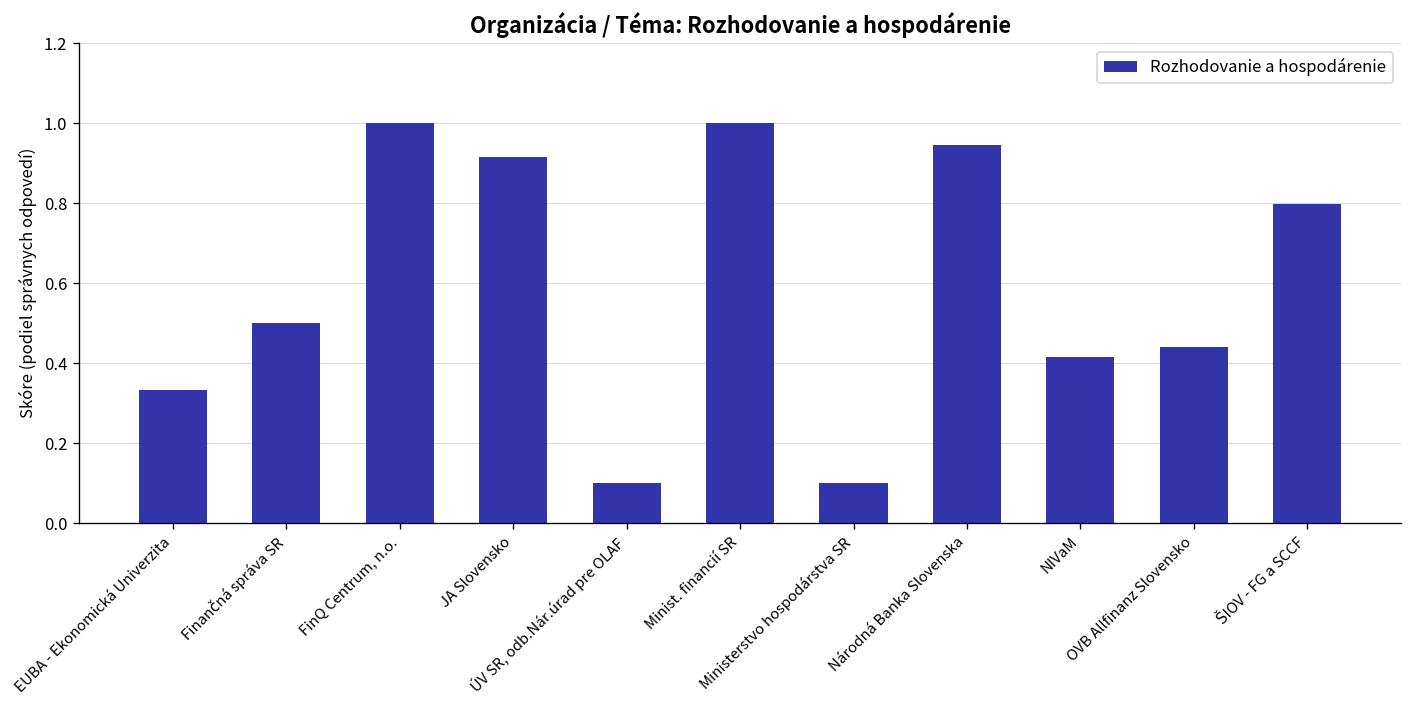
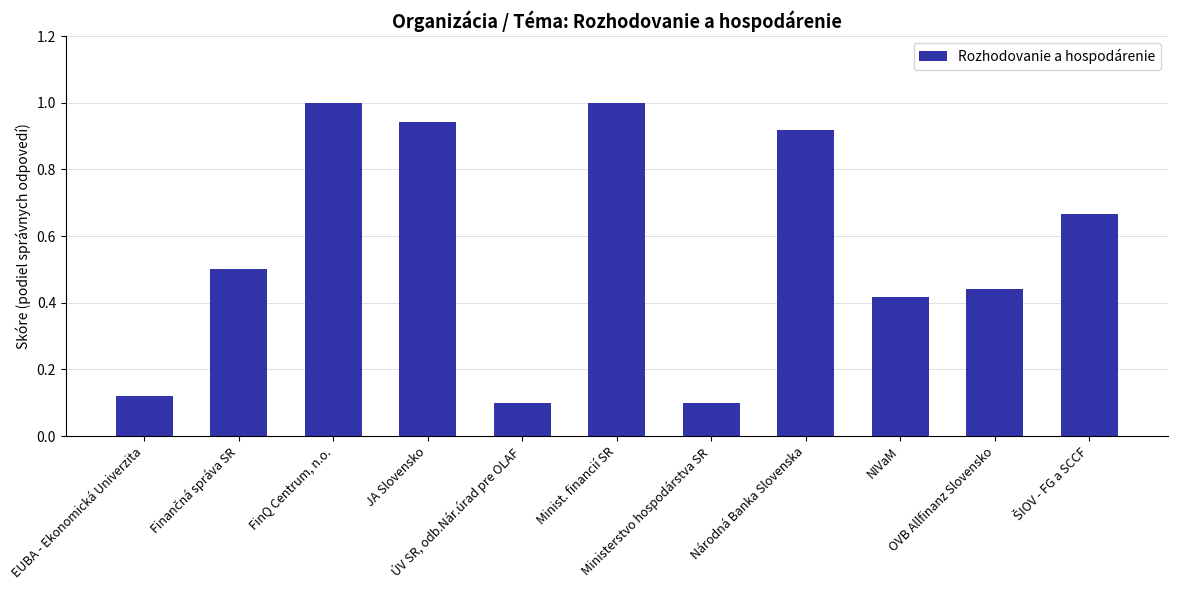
  {
-   "EUBA - Ekonomická Univerzita": 0.33,
+   "EUBA - Ekonomická Univerzita": 0.12,
    "Finančná správa SR": 0.50,
    "FinQ Centrum, n.o.": 1.00,
-   "JA Slovensko": 0.92,
+   "JA Slovensko": 0.94,
    "ÚV SR, odb.Nár.úrad pre OLAF": 0.10,
    "Minist. financií SR": 1.00,
    "Ministerstvo hospodárstva SR": 0.10,
-   "Národná Banka Slovenska": 0.95,
+   "Národná Banka Slovenska": 0.92,
    "NIVaM": 0.42,
    "OVB Allfinanz Slovensko": 0.44,
-   "ŠIOV - FG a SCCF": 0.80
+   "ŠIOV - FG a SCCF": 0.67
  }
